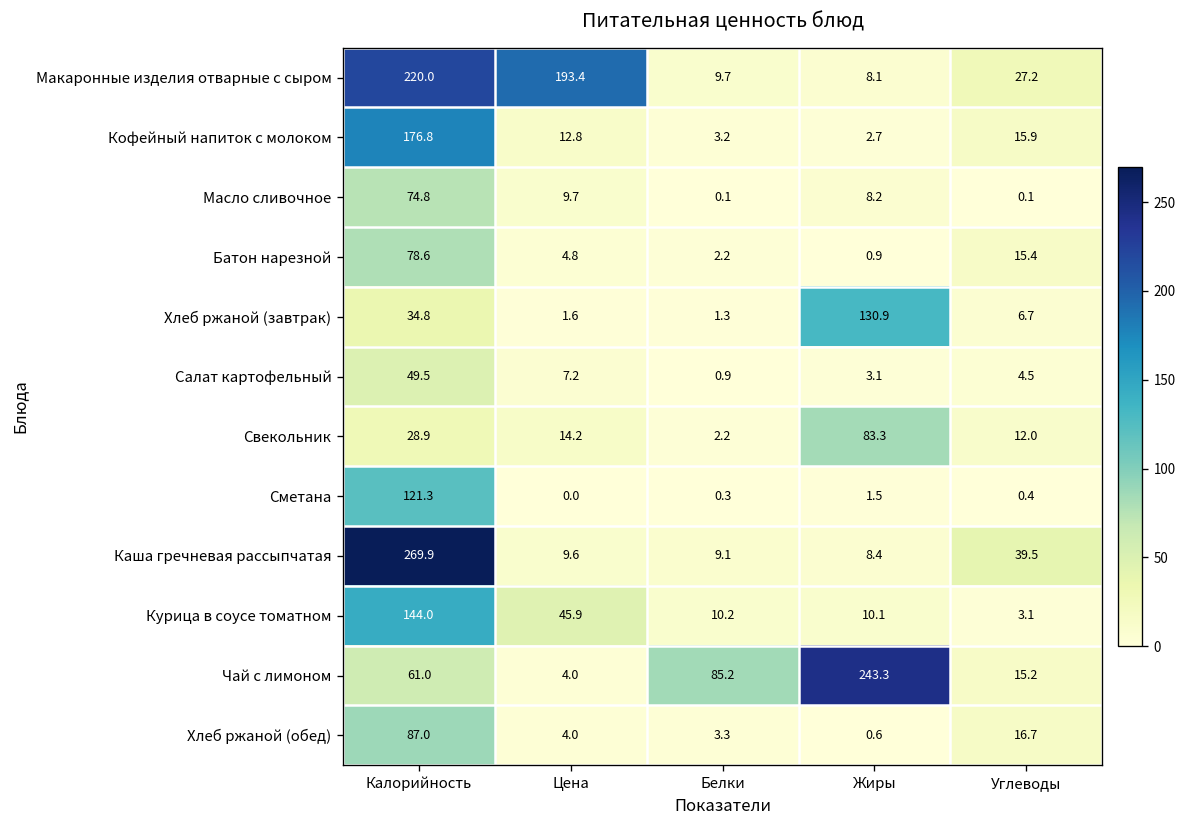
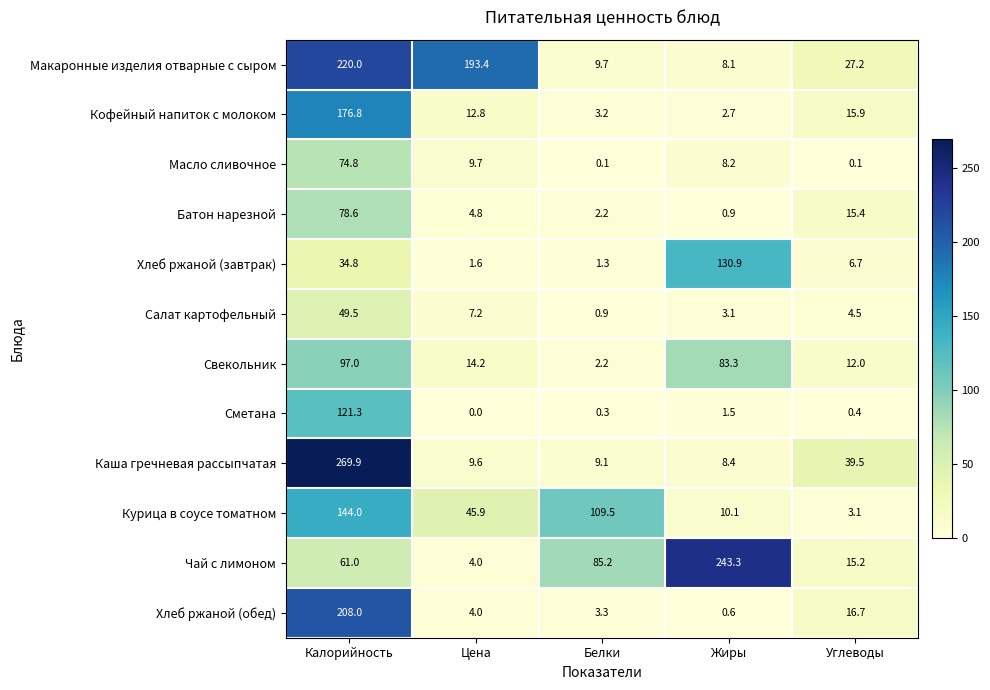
  {
    "Макаронные изделия отварные с сыром": {
      "Калорийность": 220.0,
      "Цена": 193.4,
      "Белки": 9.7,
      "Жиры": 8.1,
      "Углеводы": 27.2
    },
    "Кофейный напиток с молоком": {
      "Калорийность": 176.8,
      "Цена": 12.8,
      "Белки": 3.2,
      "Жиры": 2.7,
      "Углеводы": 15.9
    },
    "Масло сливочное": {
      "Калорийность": 74.8,
      "Цена": 9.7,
      "Белки": 0.1,
      "Жиры": 8.2,
      "Углеводы": 0.1
    },
    "Батон нарезной": {
      "Калорийность": 78.6,
      "Цена": 4.8,
      "Белки": 2.2,
      "Жиры": 0.9,
      "Углеводы": 15.4
    },
    "Хлеб ржаной (завтрак)": {
      "Калорийность": 34.8,
      "Цена": 1.6,
      "Белки": 1.3,
      "Жиры": 130.9,
      "Углеводы": 6.7
    },
    "Салат картофельный": {
      "Калорийность": 49.5,
      "Цена": 7.2,
      "Белки": 0.9,
      "Жиры": 3.1,
      "Углеводы": 4.5
    },
    "Свекольник": {
-     "Калорийность": 28.9,
+     "Калорийность": 97.0,
      "Цена": 14.2,
      "Белки": 2.2,
      "Жиры": 83.3,
      "Углеводы": 12.0
    },
    "Сметана": {
      "Калорийность": 121.3,
      "Цена": 0.0,
      "Белки": 0.3,
      "Жиры": 1.5,
      "Углеводы": 0.4
    },
    "Каша гречневая рассыпчатая": {
      "Калорийность": 269.9,
      "Цена": 9.6,
      "Белки": 9.1,
      "Жиры": 8.4,
      "Углеводы": 39.5
    },
    "Курица в соусе томатном": {
      "Калорийность": 144.0,
      "Цена": 45.9,
-     "Белки": 10.2,
+     "Белки": 109.5,
      "Жиры": 10.1,
      "Углеводы": 3.1
    },
    "Чай с лимоном": {
      "Калорийность": 61.0,
      "Цена": 4.0,
      "Белки": 85.2,
      "Жиры": 243.3,
      "Углеводы": 15.2
    },
    "Хлеб ржаной (обед)": {
-     "Калорийность": 87.0,
+     "Калорийность": 208.0,
      "Цена": 4.0,
      "Белки": 3.3,
      "Жиры": 0.6,
      "Углеводы": 16.7
    }
  }
